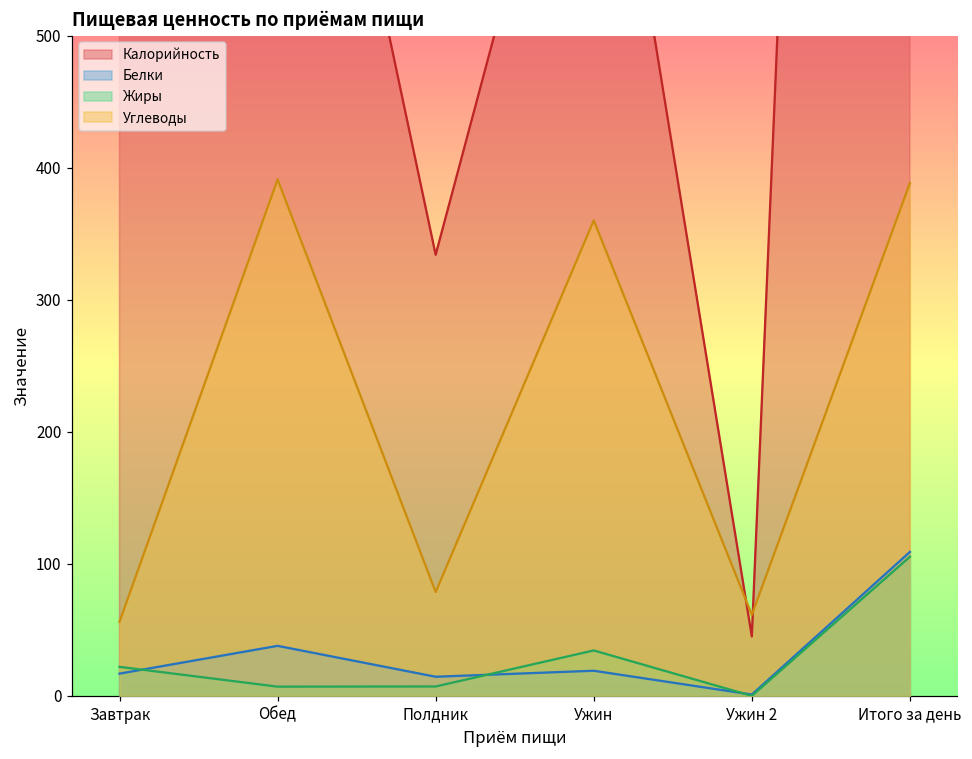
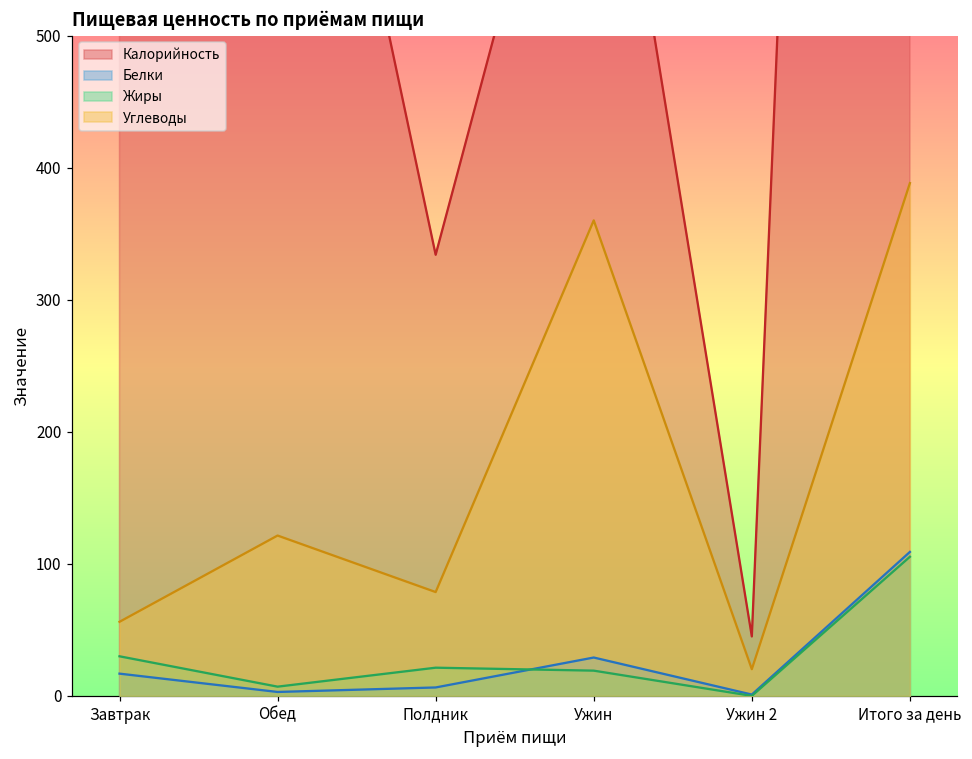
  {
    "Калорийность": {
      "Полдник": 334,
      "Ужин 2": 45
    },
    "Белки": {
      "Завтрак": 17,
-     "Обед": 38,
-     "Полдник": 14,
-     "Ужин": 19,
+     "Обед": 3,
+     "Полдник": 6,
+     "Ужин": 29,
      "Итого за день": 109
    },
    "Жиры": {
-     "Завтрак": 22,
+     "Завтрак": 30,
      "Обед": 7,
-     "Полдник": 7,
-     "Ужин": 34,
+     "Полдник": 21,
+     "Ужин": 19,
      "Итого за день": 105
    },
    "Углеводы": {
      "Завтрак": 56,
-     "Обед": 391,
+     "Обед": 121,
      "Полдник": 79,
      "Ужин": 360,
-     "Ужин 2": 61,
+     "Ужин 2": 20,
      "Итого за день": 388
    }
  }
